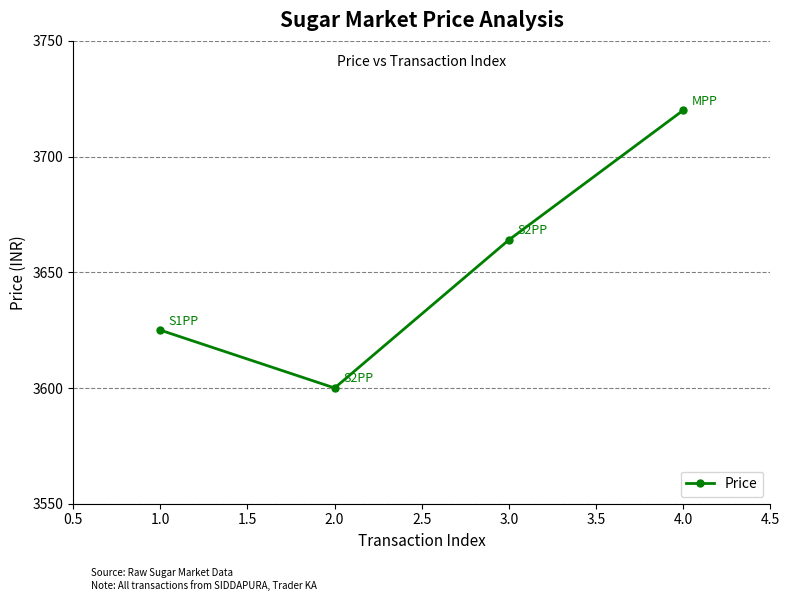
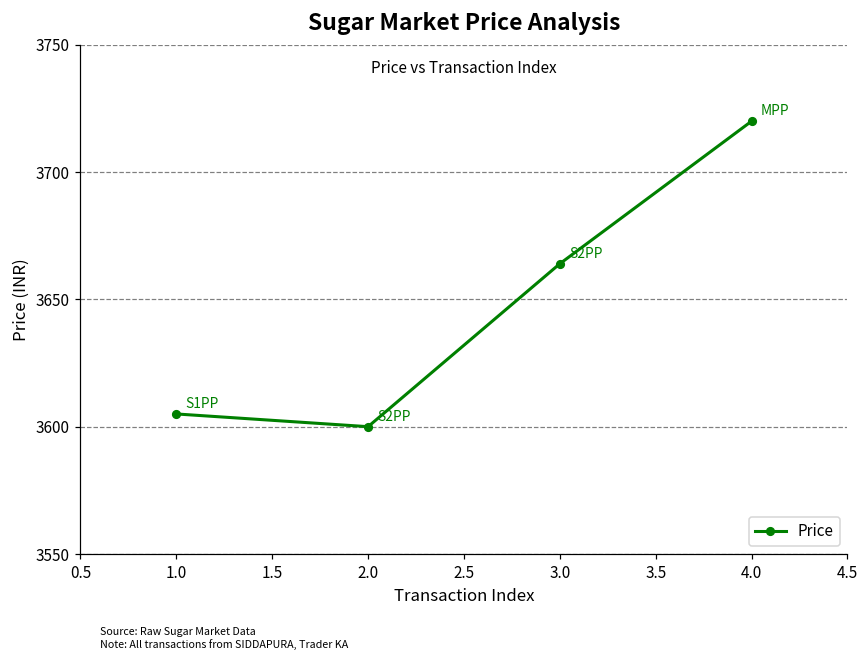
  {
-   "1.0": 3625,
+   "1.0": 3605,
    "2.0": 3600,
    "3.0": 3664,
    "4.0": 3720
  }
